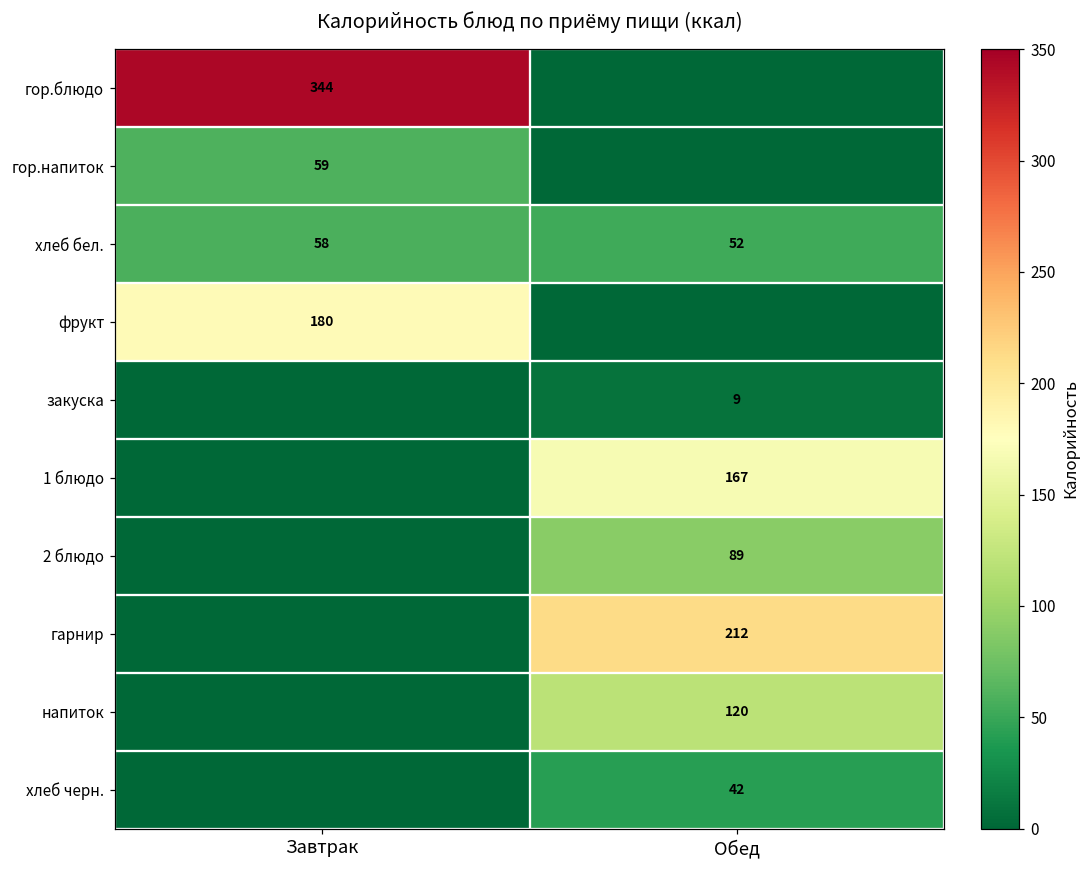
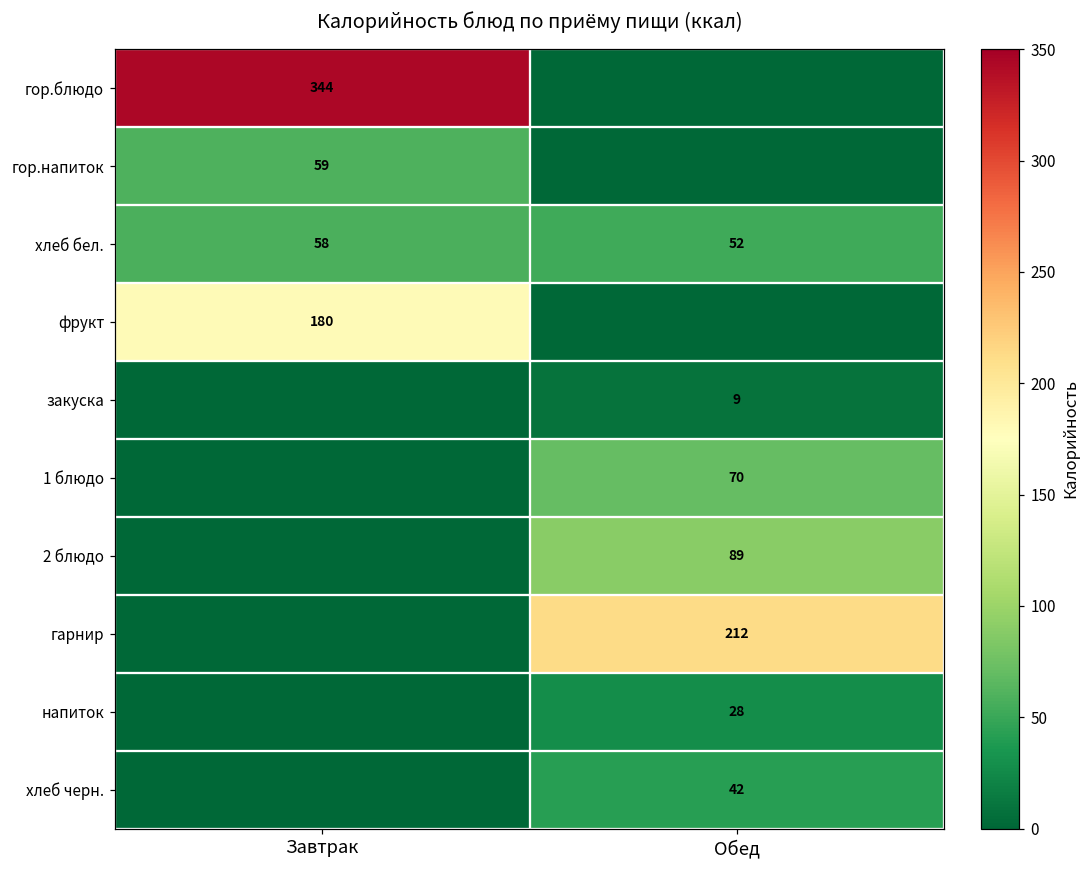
  {
    "гор.блюдо": {
      "Завтрак": 344
    },
    "гор.напиток": {
      "Завтрак": 59
    },
    "хлеб бел.": {
      "Завтрак": 58,
      "Обед": 52
    },
    "фрукт": {
      "Завтрак": 180
    },
    "закуска": {
      "Обед": 9
    },
    "1 блюдо": {
-     "Обед": 167
+     "Обед": 70
    },
    "2 блюдо": {
      "Обед": 89
    },
    "гарнир": {
      "Обед": 212
    },
    "напиток": {
-     "Обед": 120
+     "Обед": 28
    },
    "хлеб черн.": {
      "Обед": 42
    }
  }
